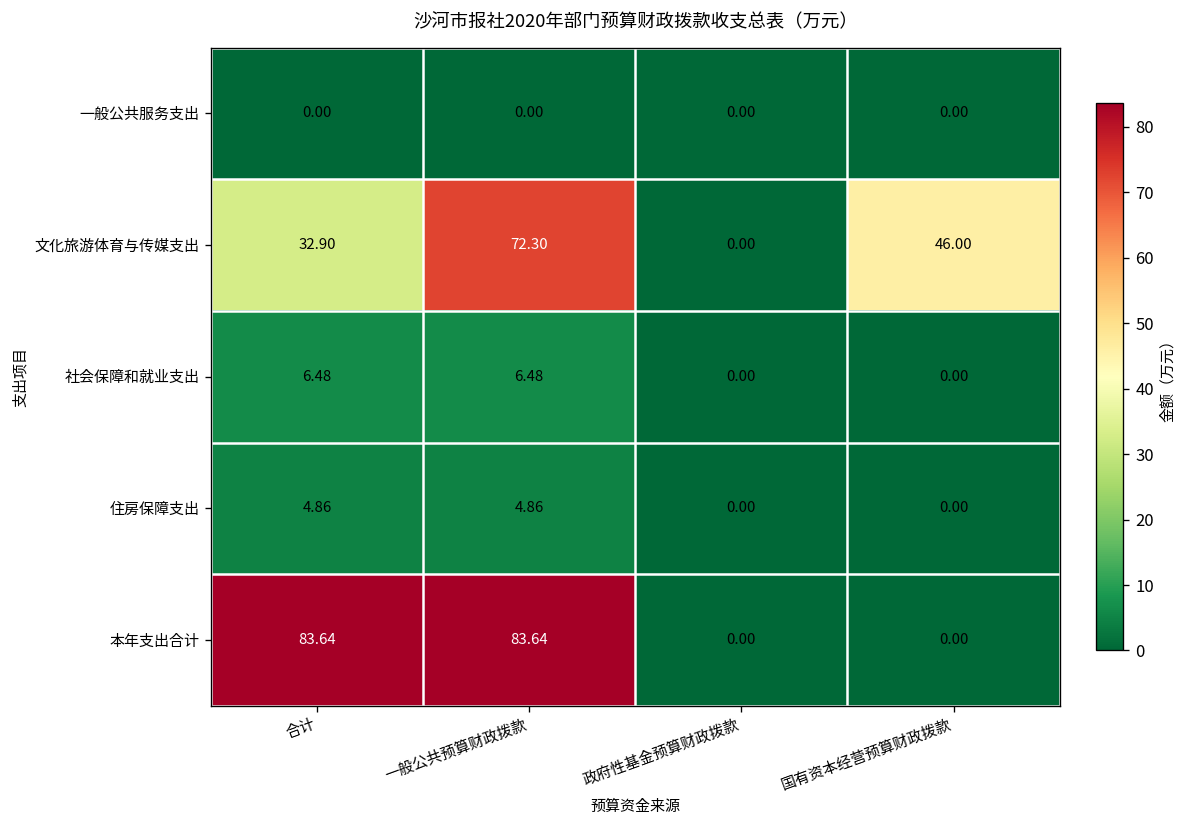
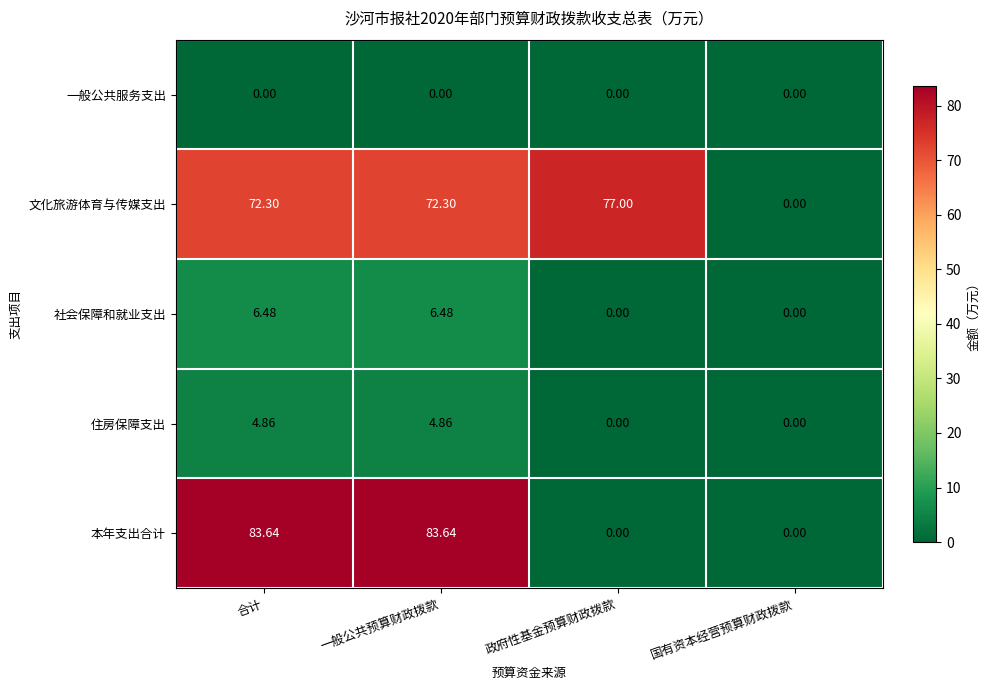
  {
    "一般公共服务支出": {
      "合计": 0.00,
      "一般公共预算财政拨款": 0.00,
      "政府性基金预算财政拨款": 0.00,
      "国有资本经营预算财政拨款": 0.00
    },
    "文化旅游体育与传媒支出": {
-     "合计": 32.90,
+     "合计": 72.30,
      "一般公共预算财政拨款": 72.30,
-     "政府性基金预算财政拨款": 0.00,
-     "国有资本经营预算财政拨款": 46.00
+     "政府性基金预算财政拨款": 77.00,
+     "国有资本经营预算财政拨款": 0.00
    },
    "社会保障和就业支出": {
      "合计": 6.48,
      "一般公共预算财政拨款": 6.48,
      "政府性基金预算财政拨款": 0.00,
      "国有资本经营预算财政拨款": 0.00
    },
    "住房保障支出": {
      "合计": 4.86,
      "一般公共预算财政拨款": 4.86,
      "政府性基金预算财政拨款": 0.00,
      "国有资本经营预算财政拨款": 0.00
    },
    "本年支出合计": {
      "合计": 83.64,
      "一般公共预算财政拨款": 83.64,
      "政府性基金预算财政拨款": 0.00,
      "国有资本经营预算财政拨款": 0.00
    }
  }
